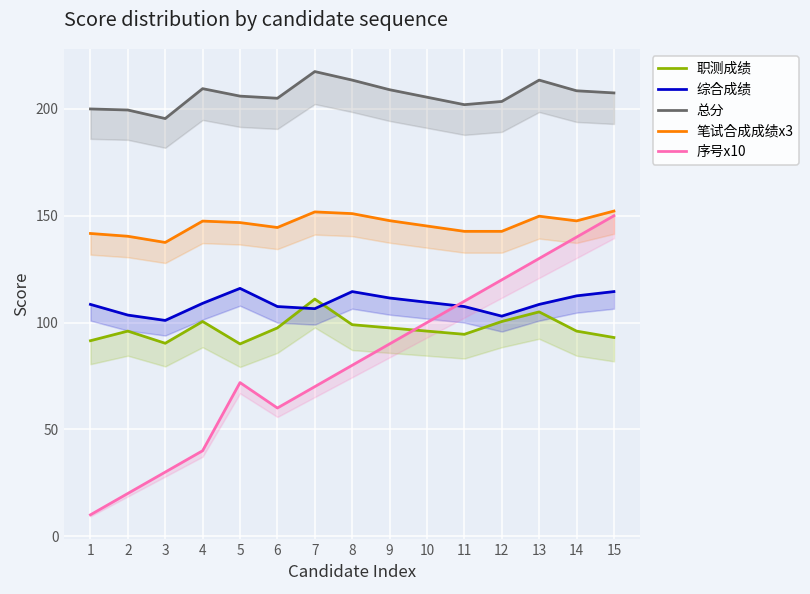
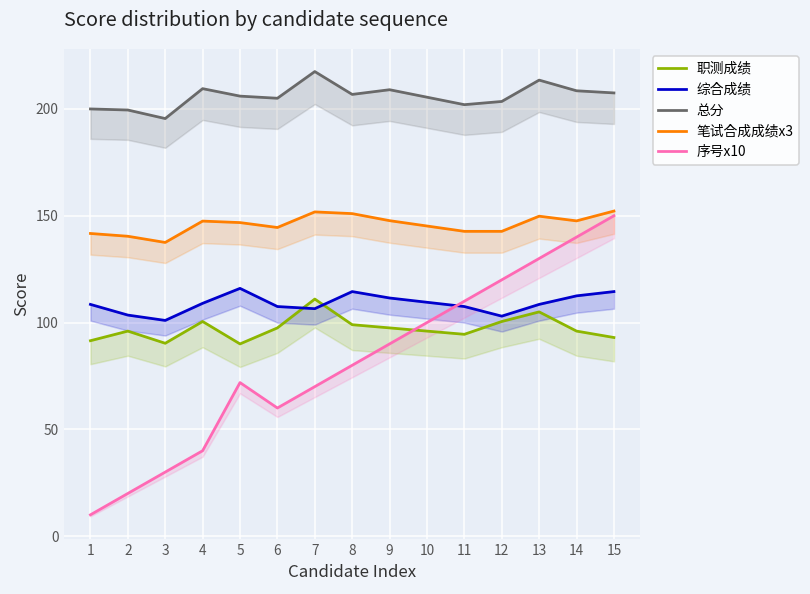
  {
    "职测成绩": {
      "1": 92,
      "2": 96,
      "3": 90,
      "4": 101,
      "5": 90,
      "6": 98,
      "7": 111,
      "8": 99,
      "9": 98,
      "10": 96,
      "11": 95,
      "12": 101,
      "13": 105,
      "14": 96,
      "15": 93
    },
    "综合成绩": {
      "1": 109,
      "2": 104,
      "3": 101,
      "4": 109,
      "5": 116,
      "6": 108,
      "7": 107,
      "8": 115,
      "9": 112,
      "10": 110,
      "11": 108,
      "12": 103,
      "13": 109,
      "14": 113,
      "15": 115
    },
    "总分": {
      "1": 200,
      "2": 200,
      "3": 196,
      "4": 210,
      "5": 206,
      "6": 205,
      "7": 218,
-     "8": 214,
+     "8": 207,
      "9": 209,
      "10": 206,
      "11": 202,
      "12": 204,
      "13": 214,
      "14": 209,
      "15": 208
    },
    "笔试合成成绩x3": {
      "1": 142,
      "2": 140,
      "3": 138,
      "4": 148,
      "5": 147,
      "6": 145,
      "7": 152,
      "8": 151,
      "9": 148,
      "10": 145,
      "11": 143,
      "12": 143,
      "13": 150,
      "14": 148,
      "15": 152
    },
    "序号x10": {
      "1": 10,
      "2": 20,
      "3": 30,
      "4": 40,
      "5": 72,
      "6": 60,
      "7": 70,
      "8": 80,
      "9": 90,
      "10": 100,
      "11": 110,
      "12": 120,
      "13": 130,
      "14": 140,
      "15": 150
    }
  }
